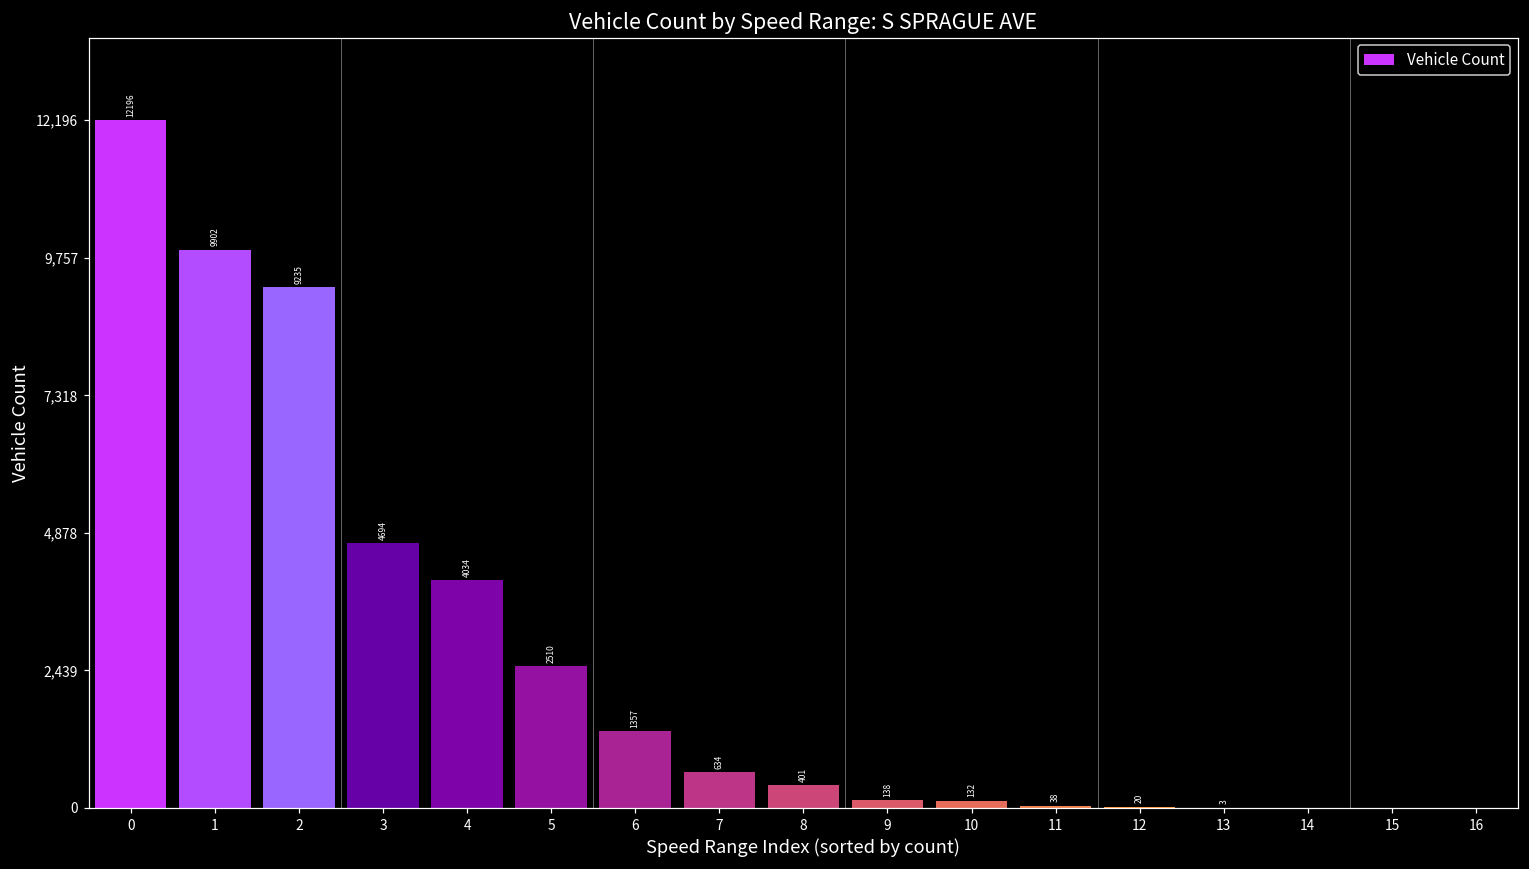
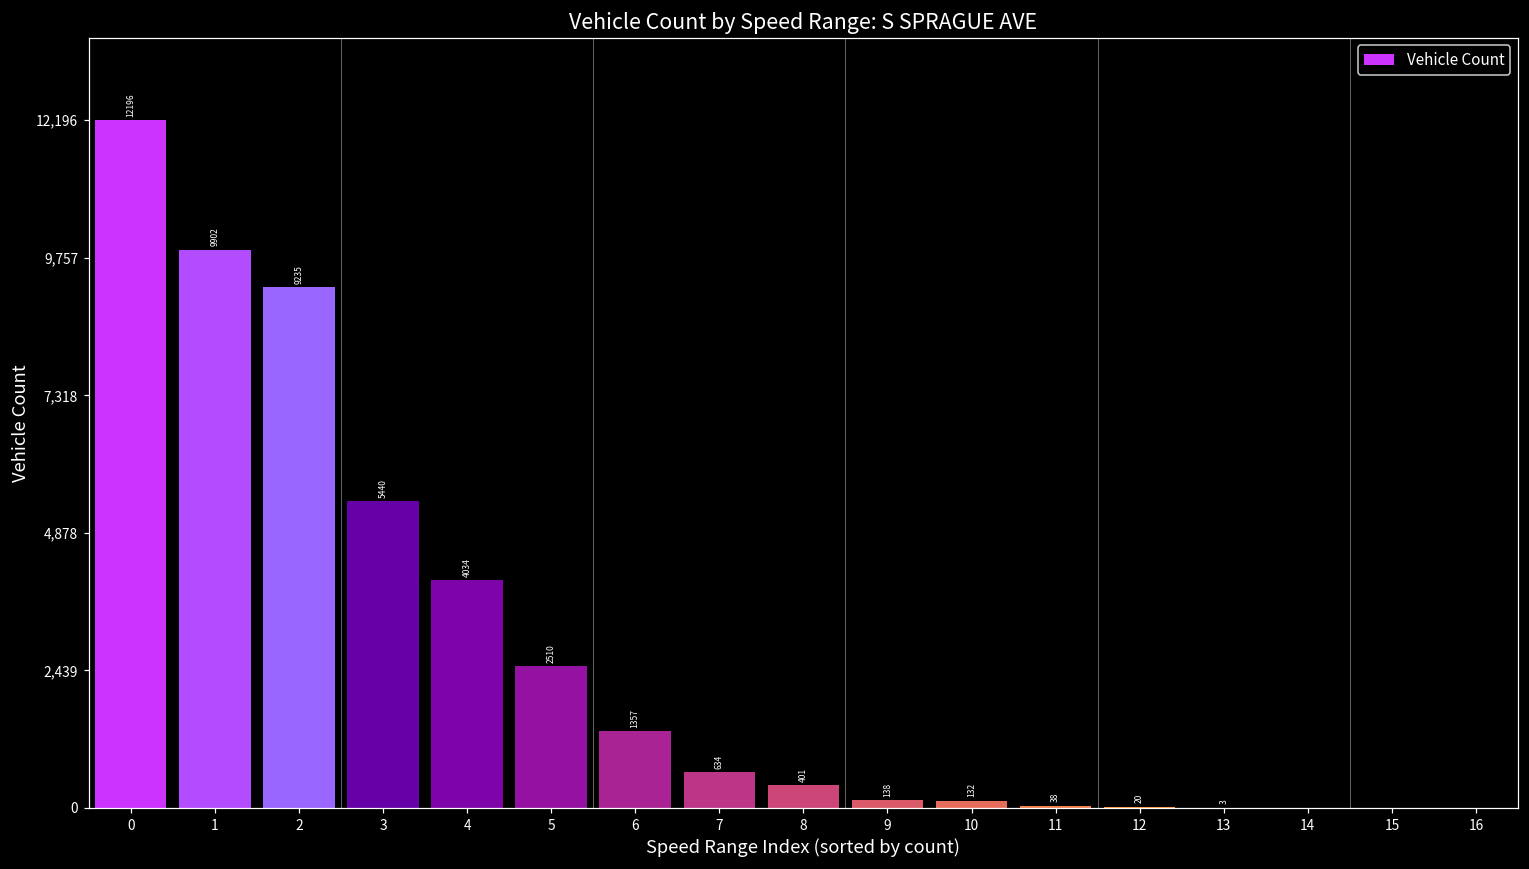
  {
    "0": 12196,
    "1": 9902,
    "2": 9235,
-   "3": 4694,
+   "3": 5440,
    "4": 4034,
    "5": 2510,
    "6": 1357,
    "7": 634,
    "8": 401,
    "9": 138,
    "10": 132,
    "11": 38,
    "12": 20,
    "13": 3
  }
